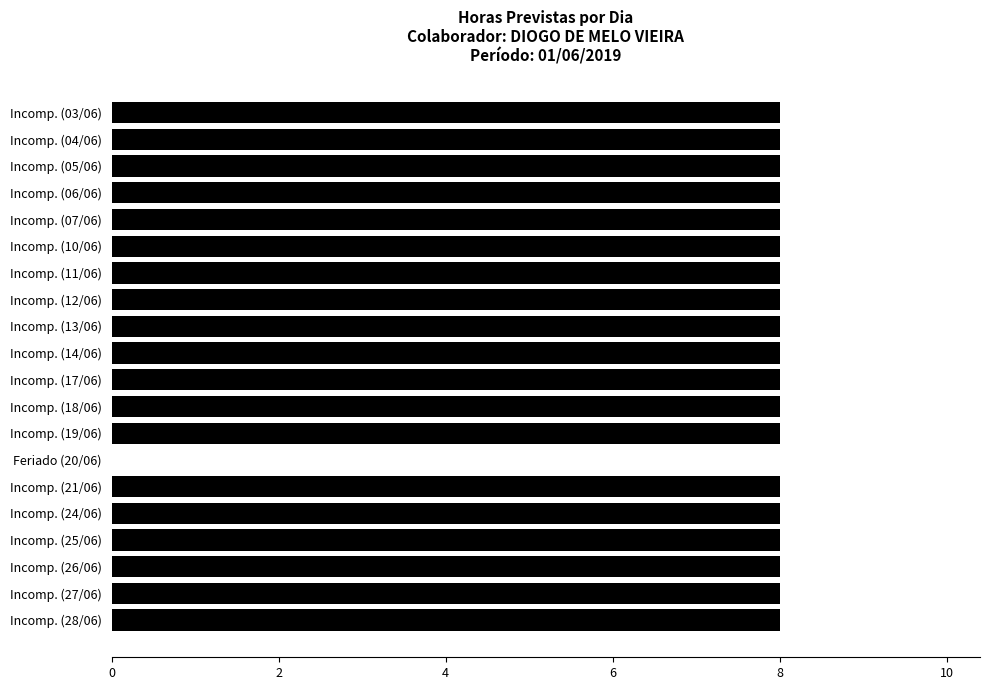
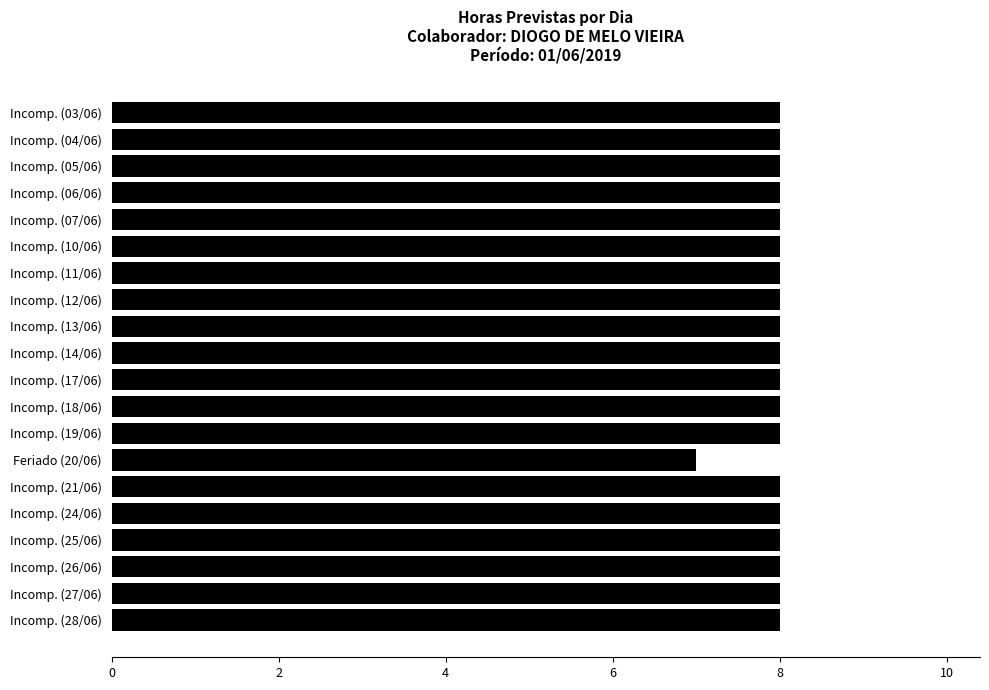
  {
    "Incomp. (03/06)": 8,
    "Incomp. (04/06)": 8,
    "Incomp. (05/06)": 8,
    "Incomp. (06/06)": 8,
    "Incomp. (07/06)": 8,
    "Incomp. (10/06)": 8,
    "Incomp. (11/06)": 8,
    "Incomp. (12/06)": 8,
    "Incomp. (13/06)": 8,
    "Incomp. (14/06)": 8,
    "Incomp. (17/06)": 8,
    "Incomp. (18/06)": 8,
    "Incomp. (19/06)": 8,
-   "Feriado (20/06)": 0,
+   "Feriado (20/06)": 7,
    "Incomp. (21/06)": 8,
    "Incomp. (24/06)": 8,
    "Incomp. (25/06)": 8,
    "Incomp. (26/06)": 8,
    "Incomp. (27/06)": 8,
    "Incomp. (28/06)": 8
  }
